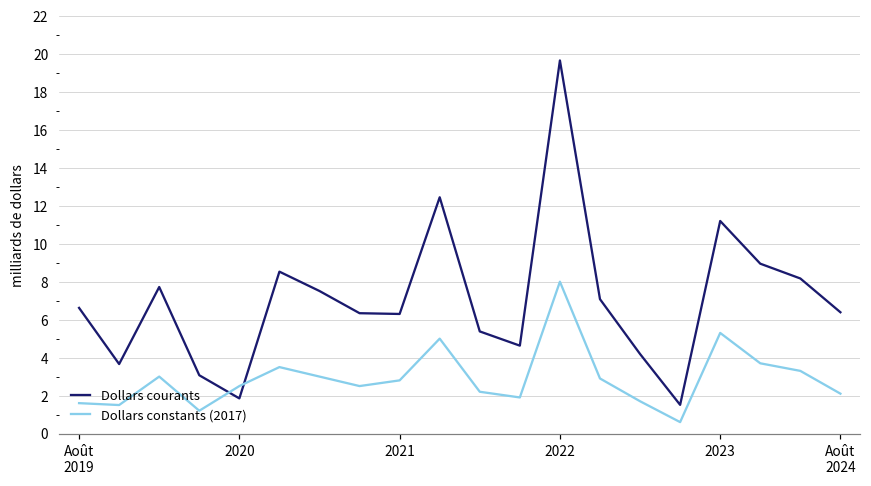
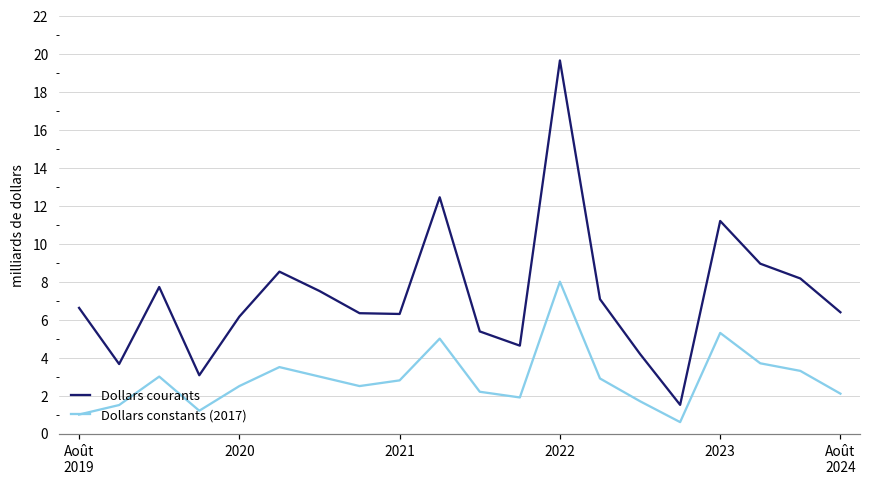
  {
    "Dollars courants": {
      "Août 2019": 6.6,
-     "2020": 1.9,
+     "2020": 6.2,
      "2021": 6.3,
      "2022": 19.7,
      "2023": 11.2,
      "Août 2024": 6.4
    },
    "Dollars constants (2017)": {
-     "Août 2019": 1.6,
+     "Août 2019": 1.0,
      "2020": 2.5,
      "2021": 2.8,
      "2022": 8.0,
      "2023": 5.3,
      "Août 2024": 2.1
    }
  }
